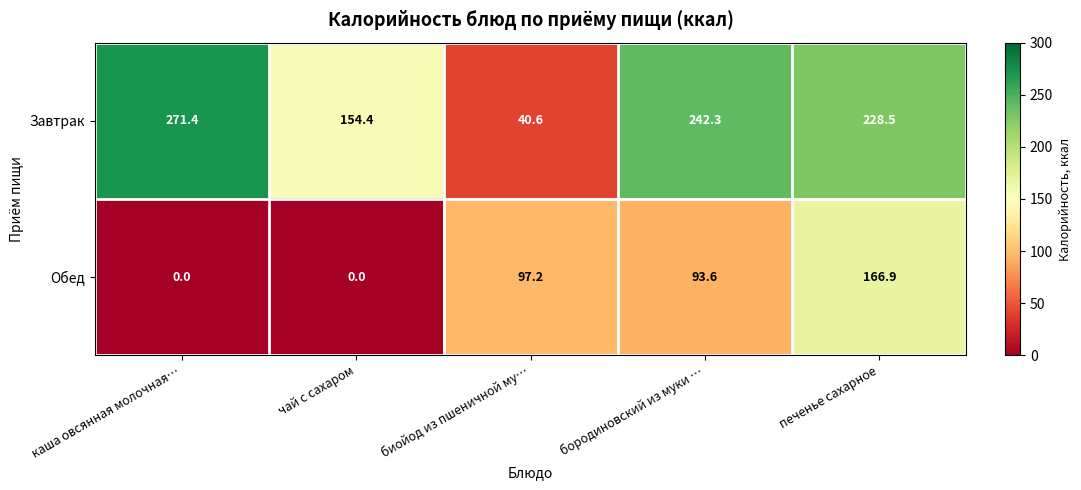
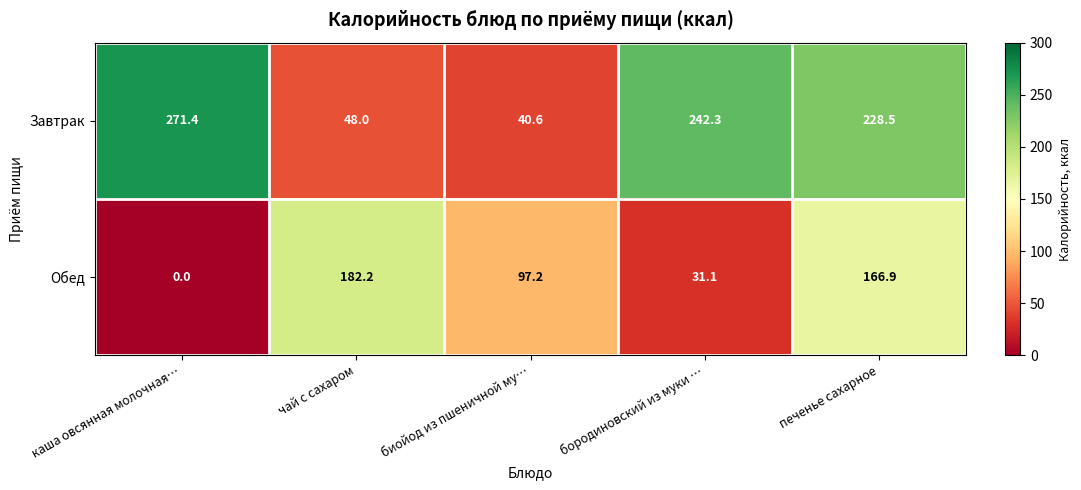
  {
    "Завтрак": {
      "каша овсянная молочная…": 271.4,
-     "чай с сахаром": 154.4,
+     "чай с сахаром": 48.0,
      "биойод из пшеничной му…": 40.6,
      "бородиновский из муки …": 242.3,
      "печенье сахарное": 228.5
    },
    "Обед": {
      "каша овсянная молочная…": 0.0,
-     "чай с сахаром": 0.0,
+     "чай с сахаром": 182.2,
      "биойод из пшеничной му…": 97.2,
-     "бородиновский из муки …": 93.6,
+     "бородиновский из муки …": 31.1,
      "печенье сахарное": 166.9
    }
  }
